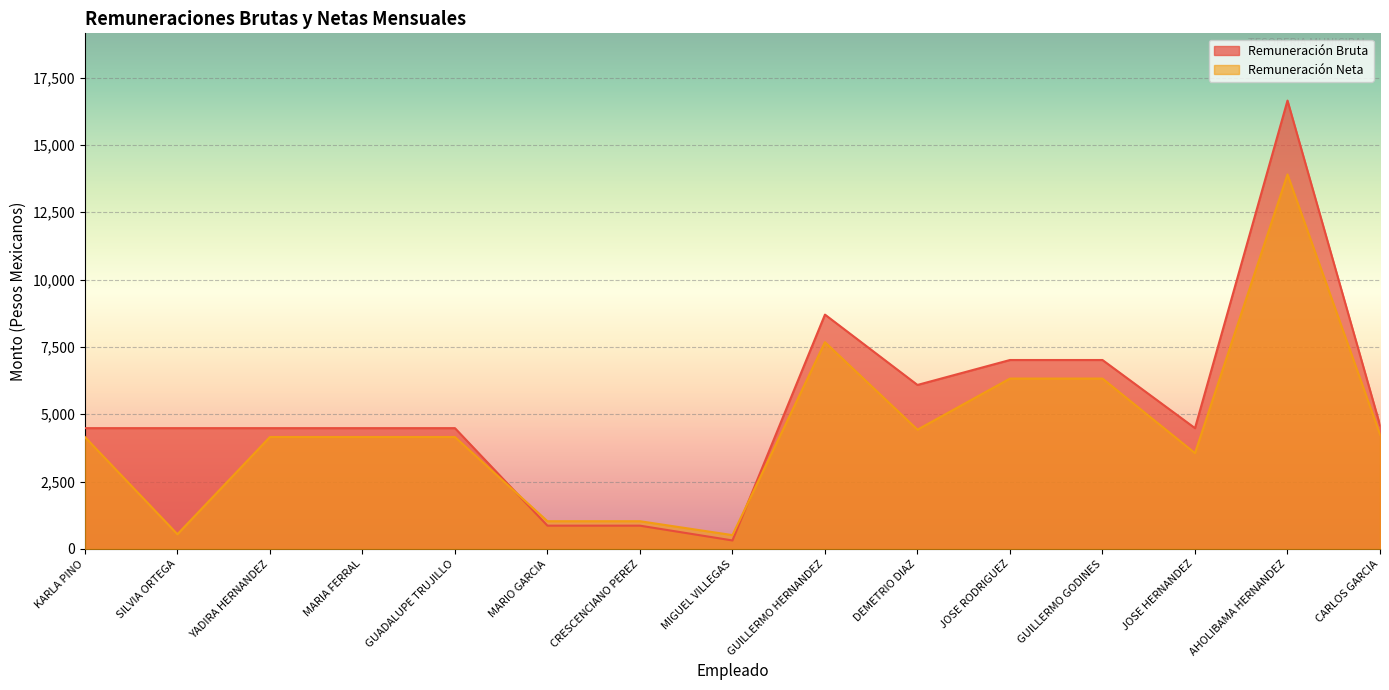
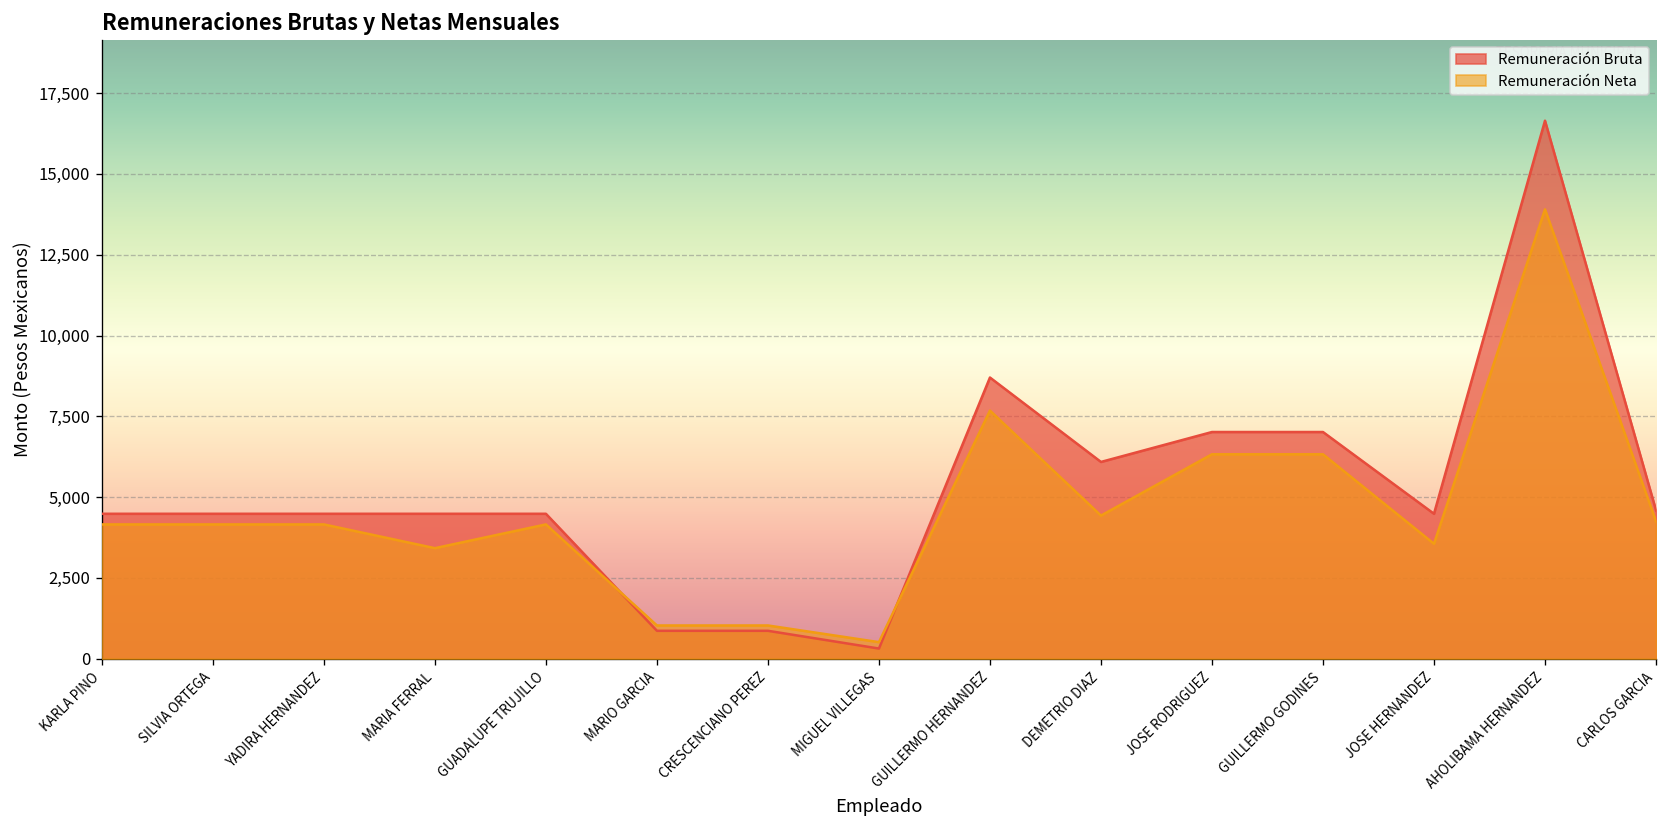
  {
    "Remuneración Bruta": {
      "KARLA PINO": "4,500",
      "SILVIA ORTEGA": "4,500",
      "YADIRA HERNANDEZ": "4,500",
      "MARIA FERRAL": "4,500",
      "GUADALUPE TRUJILLO": "4,500",
      "MARIO GARCIA": "900",
      "CRESCENCIANO PEREZ": "900",
      "MIGUEL VILLEGAS": "300",
      "GUILLERMO HERNANDEZ": "8,700",
      "DEMETRIO DIAZ": "6,100",
      "JOSE RODRIGUEZ": "7,000",
      "GUILLERMO GODINES": "7,000",
      "JOSE HERNANDEZ": "4,500",
      "AHOLIBAMA HERNANDEZ": "16,600",
      "CARLOS GARCIA": "4,600"
    },
    "Remuneración Neta": {
      "KARLA PINO": "4,200",
-     "SILVIA ORTEGA": "500",
+     "SILVIA ORTEGA": "4,200",
      "YADIRA HERNANDEZ": "4,200",
-     "MARIA FERRAL": "4,200",
+     "MARIA FERRAL": "3,400",
      "GUADALUPE TRUJILLO": "4,200",
      "MARIO GARCIA": "1,000",
      "CRESCENCIANO PEREZ": "1,000",
      "MIGUEL VILLEGAS": "500",
      "GUILLERMO HERNANDEZ": "7,700",
      "DEMETRIO DIAZ": "4,400",
      "JOSE RODRIGUEZ": "6,300",
      "GUILLERMO GODINES": "6,300",
      "JOSE HERNANDEZ": "3,600",
      "AHOLIBAMA HERNANDEZ": "13,900",
      "CARLOS GARCIA": "4,300"
    }
  }
